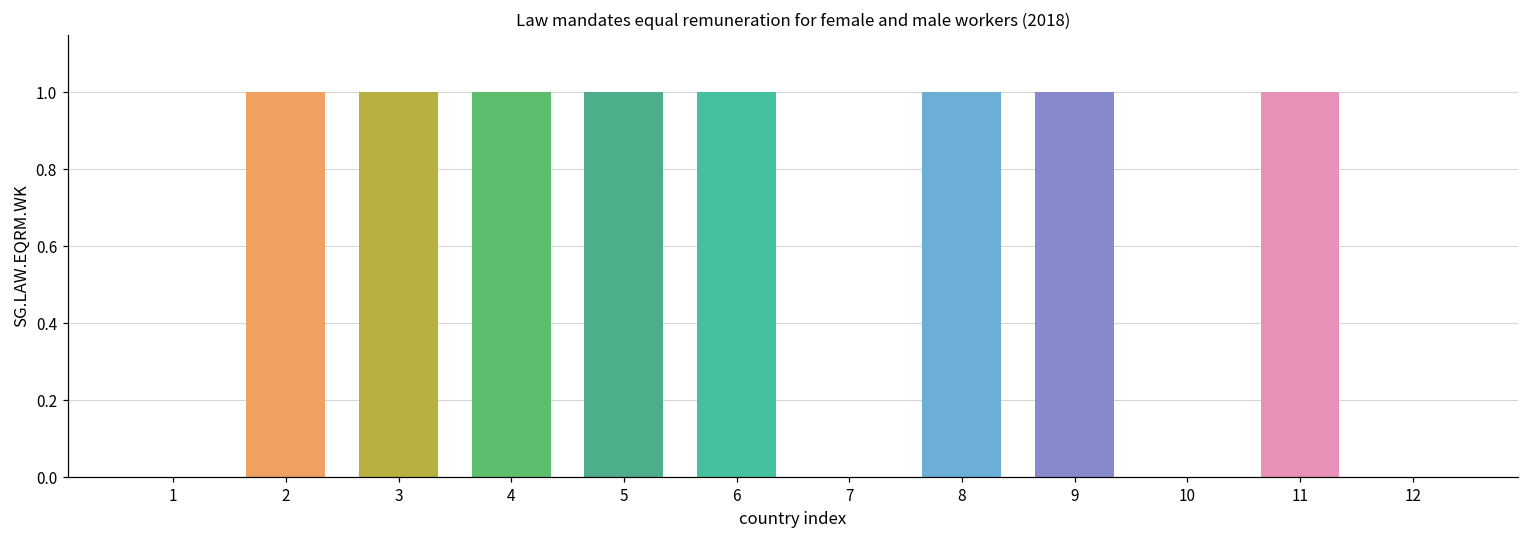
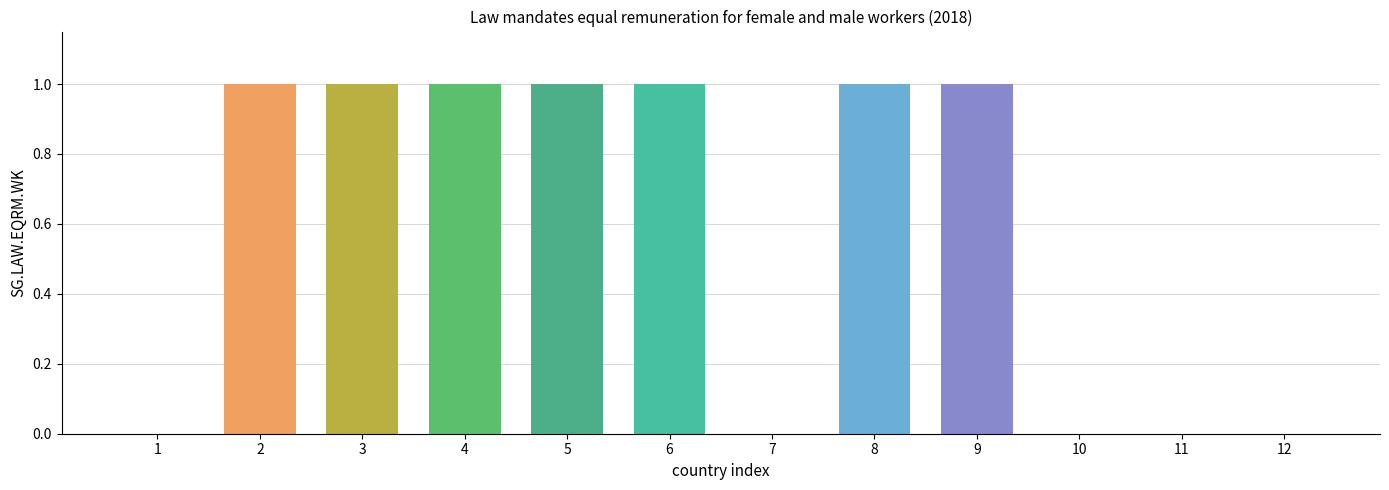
  {
    "1": 0,
    "2": 1,
    "3": 1,
    "4": 1,
    "5": 1,
    "6": 1,
    "7": 0,
    "8": 1,
    "9": 1,
    "10": 0,
-   "11": 1,
+   "11": 0,
    "12": 0
  }
